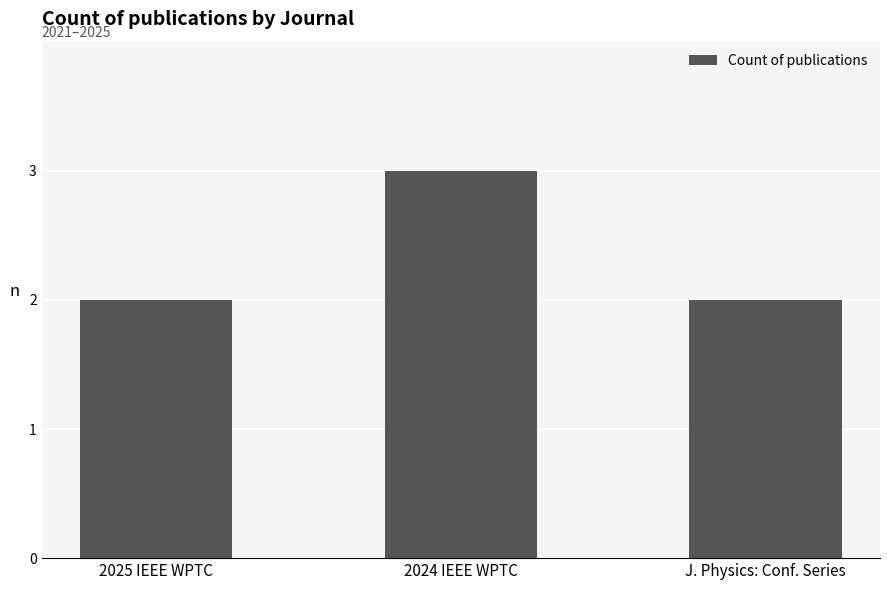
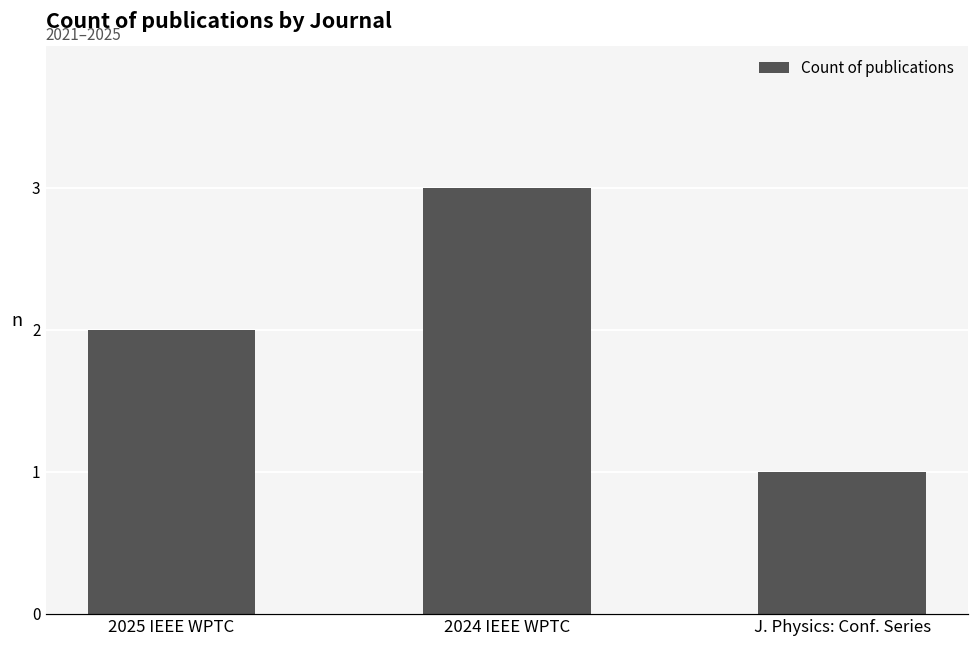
  {
    "2025 IEEE WPTC": 2,
    "2024 IEEE WPTC": 3,
-   "J. Physics: Conf. Series": 2
+   "J. Physics: Conf. Series": 1
  }
